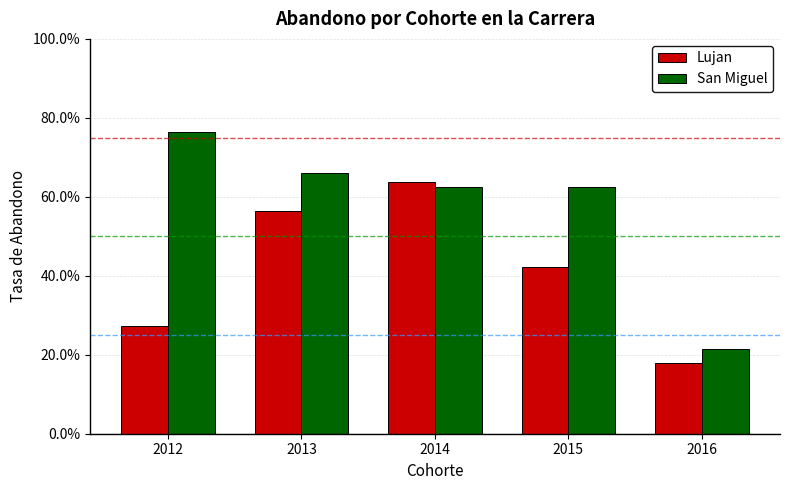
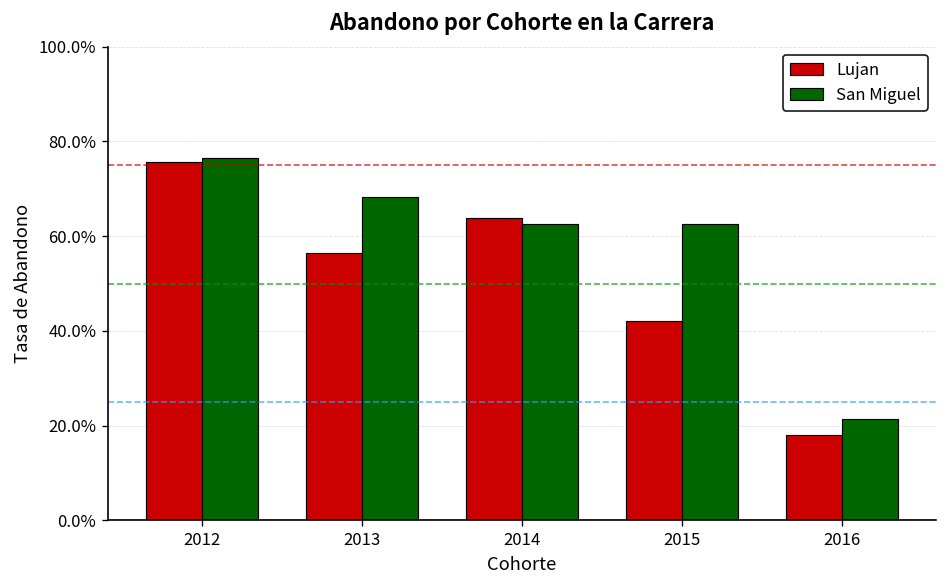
  {
    "Lujan": {
-     "2012": "27%",
+     "2012": "76%",
      "2013": "56%",
      "2014": "64%",
      "2015": "42%",
      "2016": "18%"
    },
    "San Miguel": {
      "2012": "76%",
-     "2013": "66%",
+     "2013": "68%",
      "2014": "63%",
      "2015": "63%",
      "2016": "21%"
    }
  }
